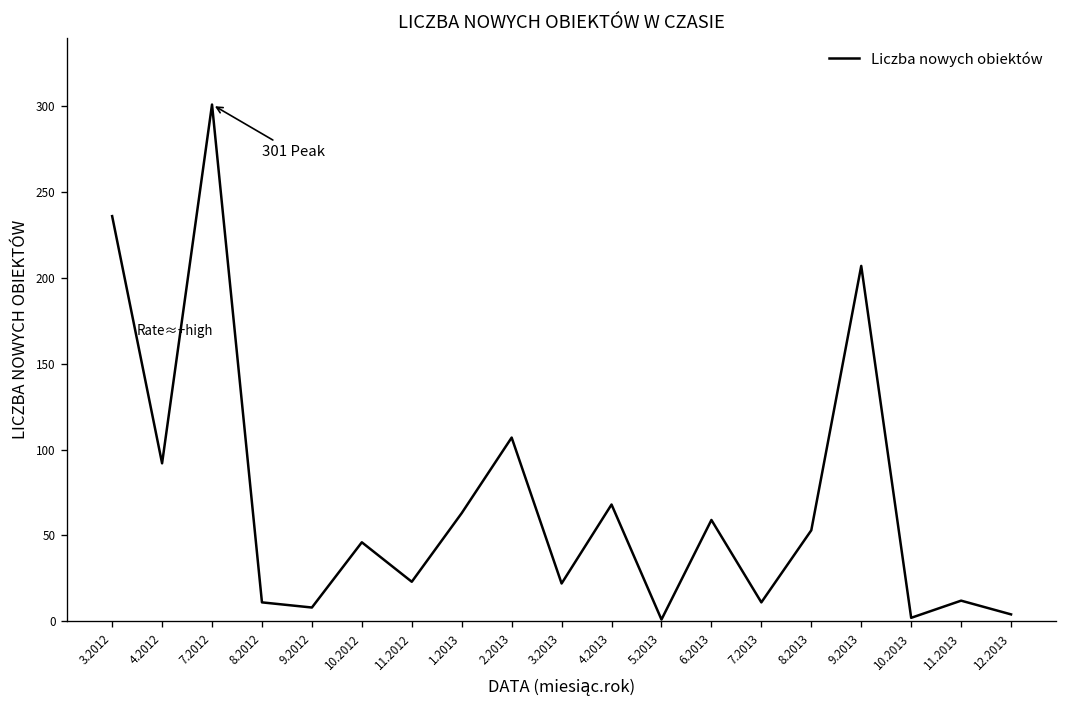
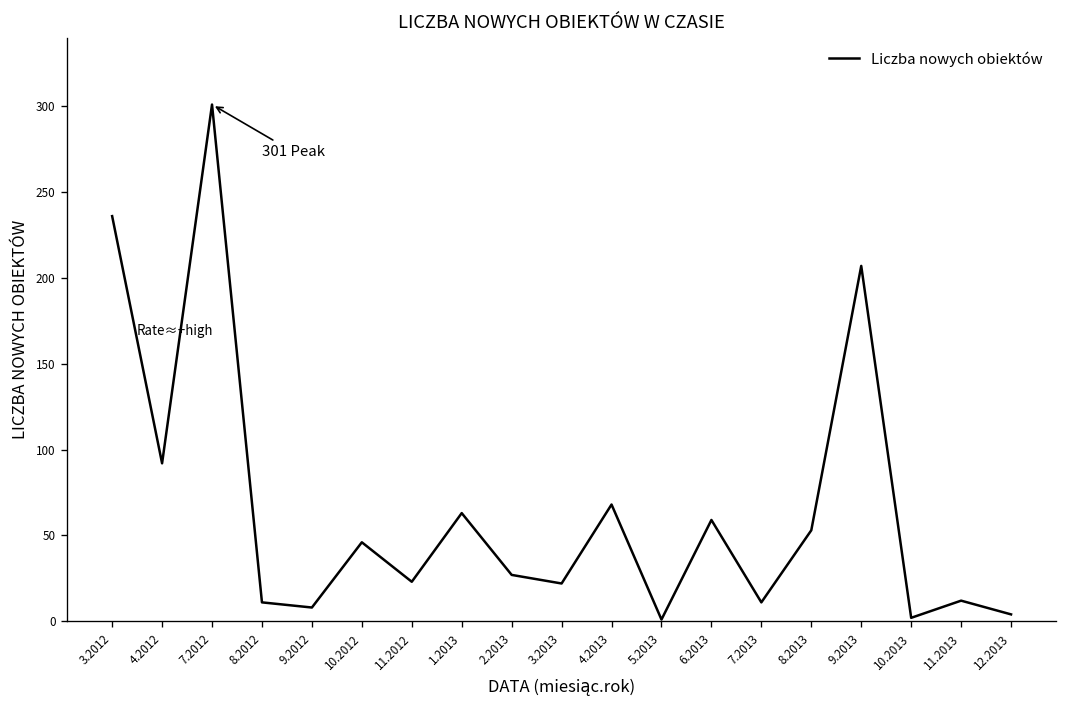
  {
    "3.2012": 236,
    "4.2012": 92,
    "8.2012": 11,
    "9.2012": 8,
    "10.2012": 46,
    "11.2012": 23,
    "1.2013": 63,
-   "2.2013": 107,
+   "2.2013": 27,
    "3.2013": 22,
    "4.2013": 68,
    "5.2013": 1,
    "6.2013": 59,
    "7.2013": 11,
    "8.2013": 53,
    "9.2013": 207,
    "10.2013": 2,
    "11.2013": 12,
    "12.2013": 4
  }
